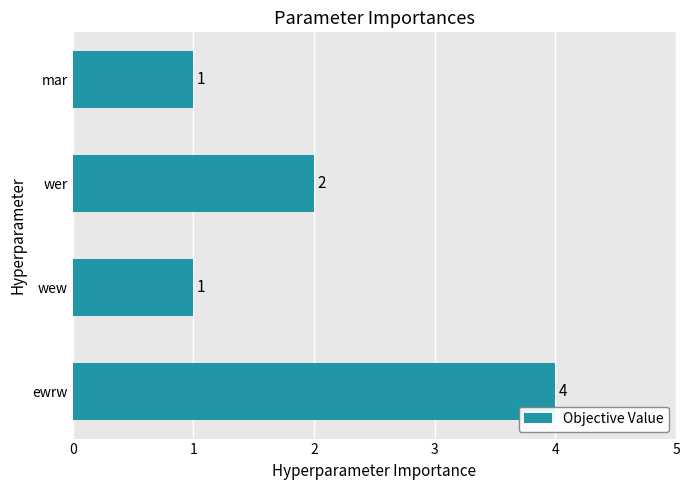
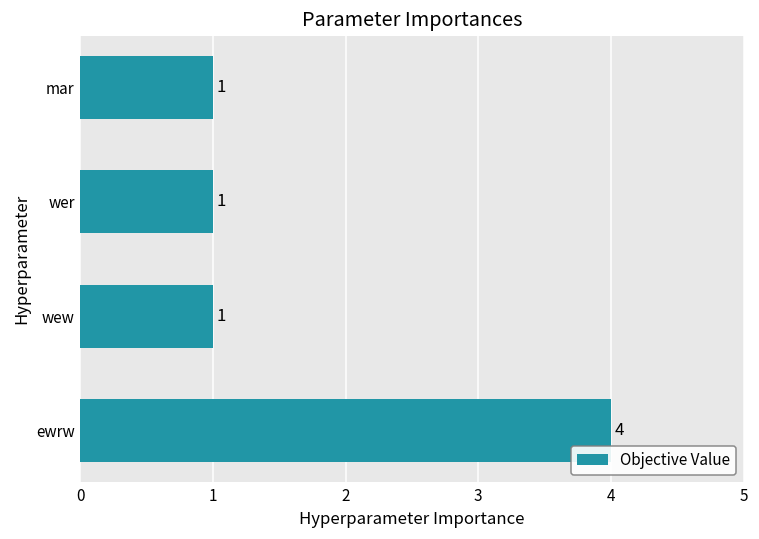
  {
    "mar": 1,
-   "wer": 2,
+   "wer": 1,
    "wew": 1,
    "ewrw": 4
  }
